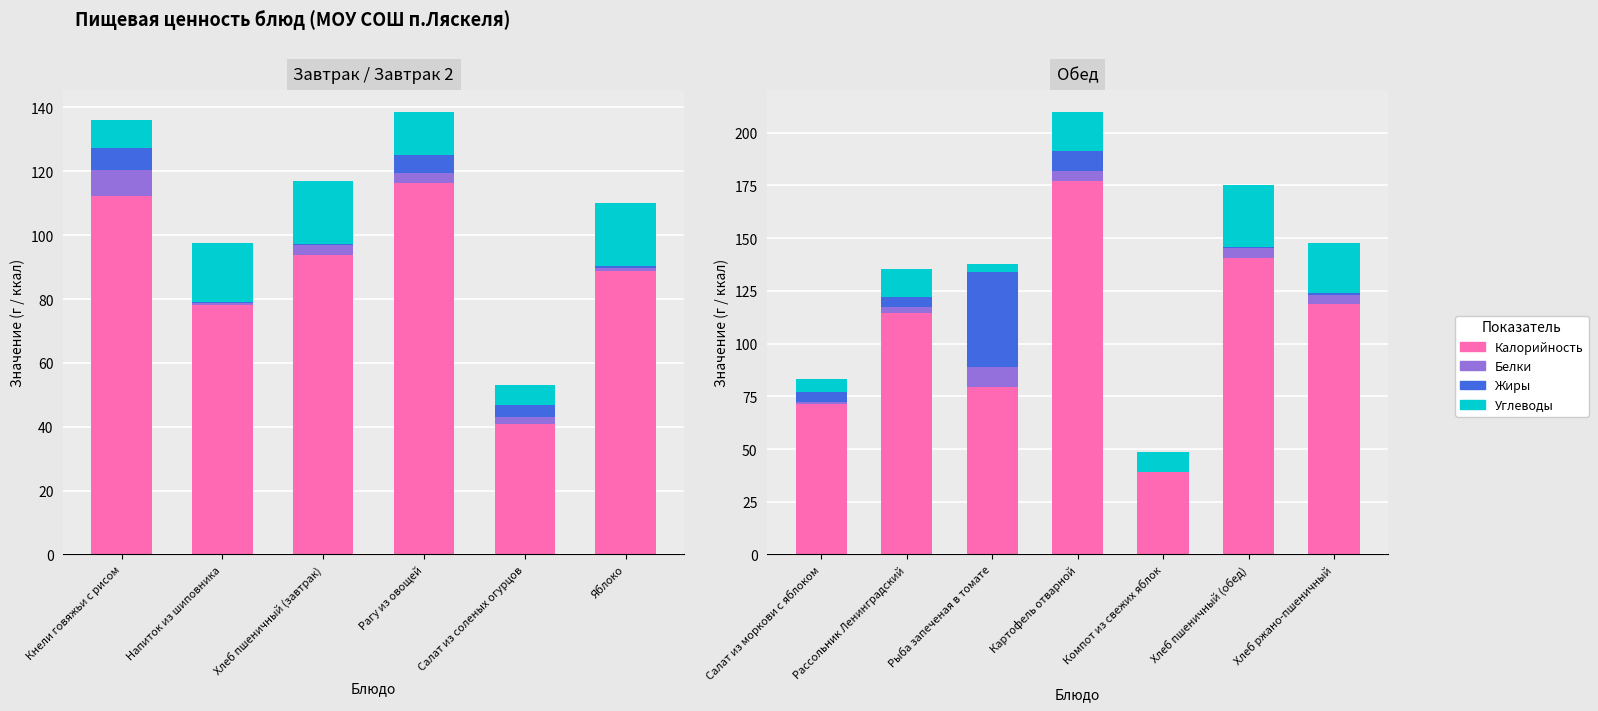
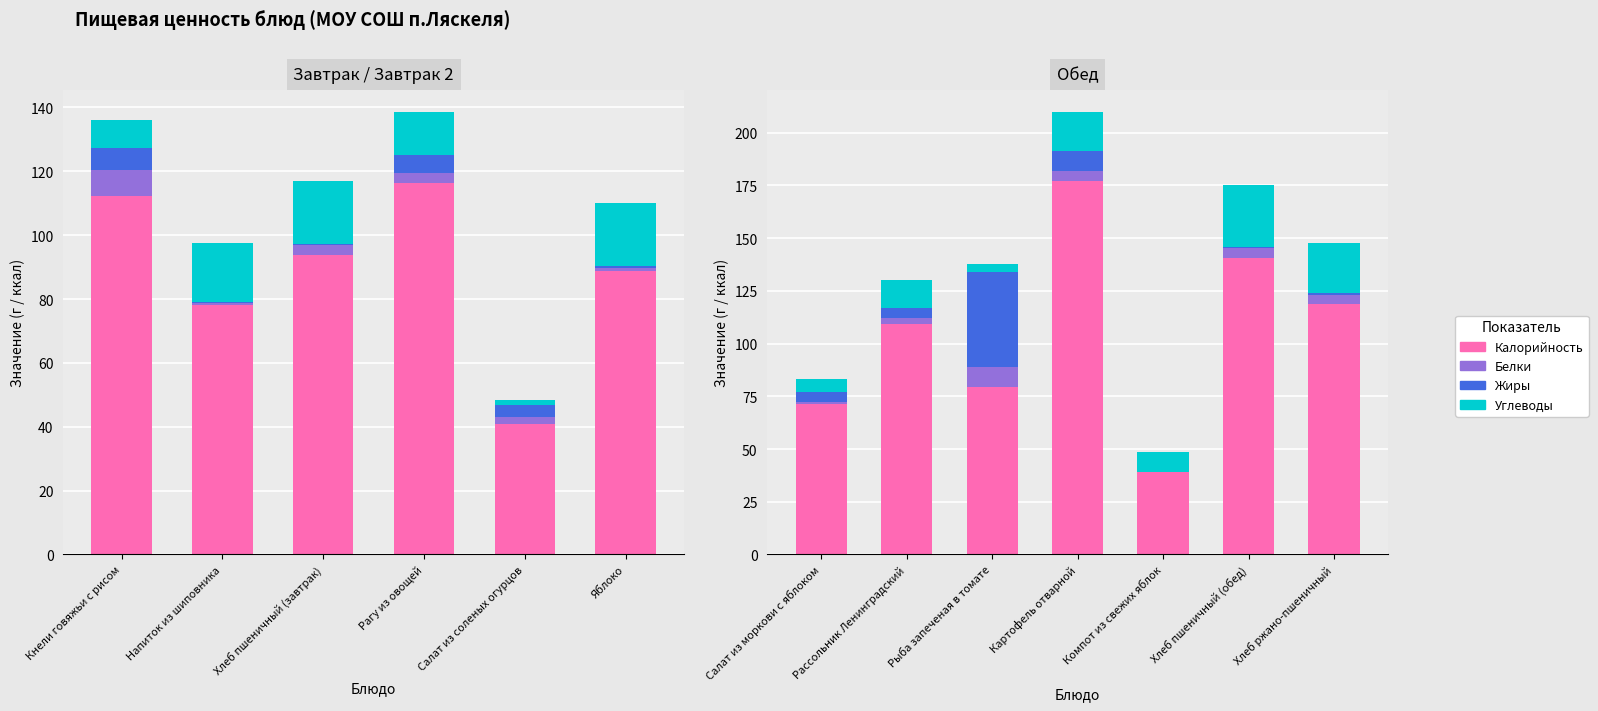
  {
    "Завтрак / Завтрак 2": {
      "Калорийность": {
        "Кнели говяжьи с рисом": 112,
        "Напиток из шиповника": 78,
        "Хлеб пшеничный (завтрак)": 94,
        "Рагу из овощей": 116,
        "Салат из соленых огурцов": 41,
        "Яблоко": 89
      },
      "Белки": {
        "Кнели говяжьи с рисом": 8,
        "Хлеб пшеничный (завтрак)": 3,
        "Рагу из овощей": 3,
        "Салат из соленых огурцов": 2,
        "Яблоко": 1
      },
      "Жиры": {
        "Кнели говяжьи с рисом": 7,
        "Рагу из овощей": 6,
        "Салат из соленых огурцов": 4,
        "Яблоко": 1
      },
      "Углеводы": {
        "Кнели говяжьи с рисом": 9,
        "Напиток из шиповника": 18,
        "Хлеб пшеничный (завтрак)": 20,
        "Рагу из овощей": 13,
-       "Салат из соленых огурцов": 6,
+       "Салат из соленых огурцов": 2,
        "Яблоко": 20
      }
    },
    "Обед": {
      "Калорийность": {
        "Салат из моркови с яблоком": 71,
-       "Рассольник Ленинградский": 115,
+       "Рассольник Ленинградский": 109,
        "Рыба запеченая в томате": 79,
        "Картофель отварной": 177,
        "Компот из свежих яблок": 39,
        "Хлеб пшеничный (обед)": 141,
        "Хлеб ржано-пшеничный": 119
      },
      "Белки": {
        "Рассольник Ленинградский": 3,
        "Рыба запеченая в томате": 10,
        "Картофель отварной": 5,
        "Хлеб пшеничный (обед)": 5,
        "Хлеб ржано-пшеничный": 4
      },
      "Жиры": {
        "Салат из моркови с яблоком": 5,
        "Рассольник Ленинградский": 5,
        "Рыба запеченая в томате": 45,
        "Картофель отварной": 9
      },
      "Углеводы": {
        "Салат из моркови с яблоком": 6,
        "Рассольник Ленинградский": 13,
        "Рыба запеченая в томате": 4,
        "Картофель отварной": 19,
        "Компот из свежих яблок": 10,
        "Хлеб пшеничный (обед)": 30,
        "Хлеб ржано-пшеничный": 24
      }
    }
  }
